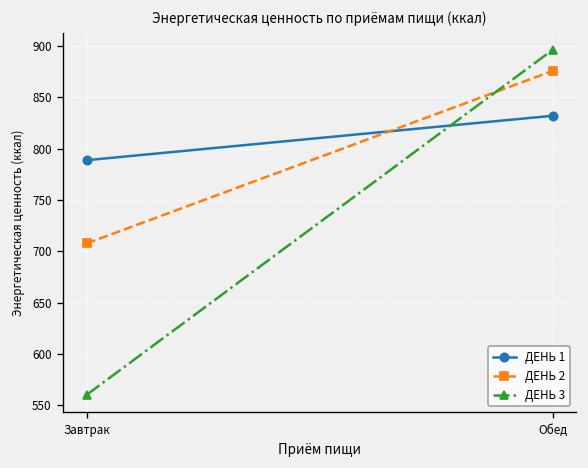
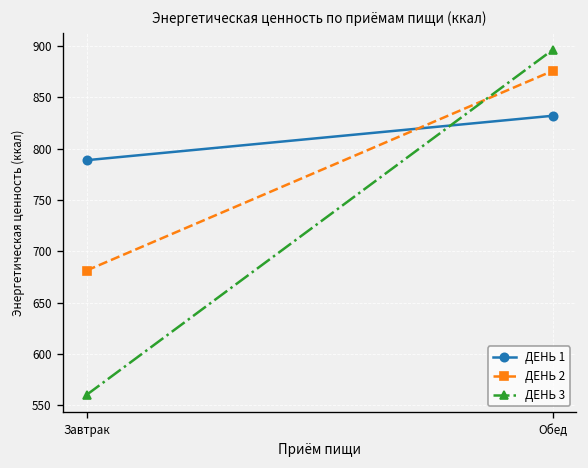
  {
    "ДЕНЬ 1": {
      "Завтрак": 790,
      "Обед": 830
    },
    "ДЕНЬ 2": {
-     "Завтрак": 710,
+     "Завтрак": 680,
      "Обед": 880
    },
    "ДЕНЬ 3": {
      "Завтрак": 560,
      "Обед": 900
    }
  }
